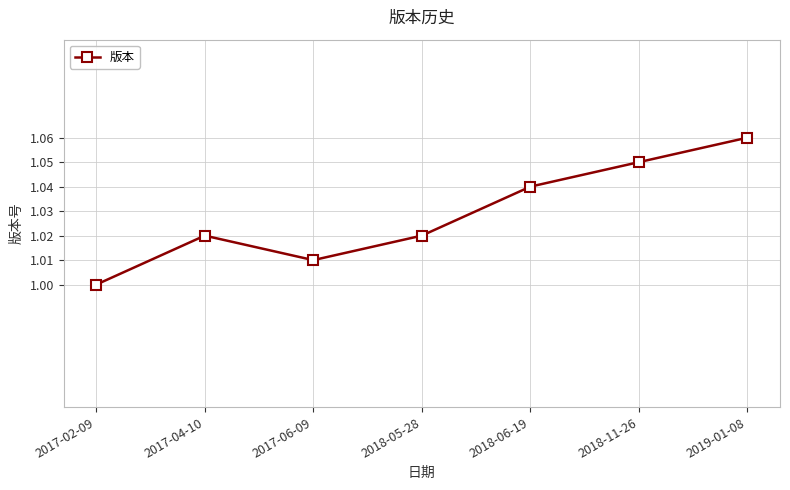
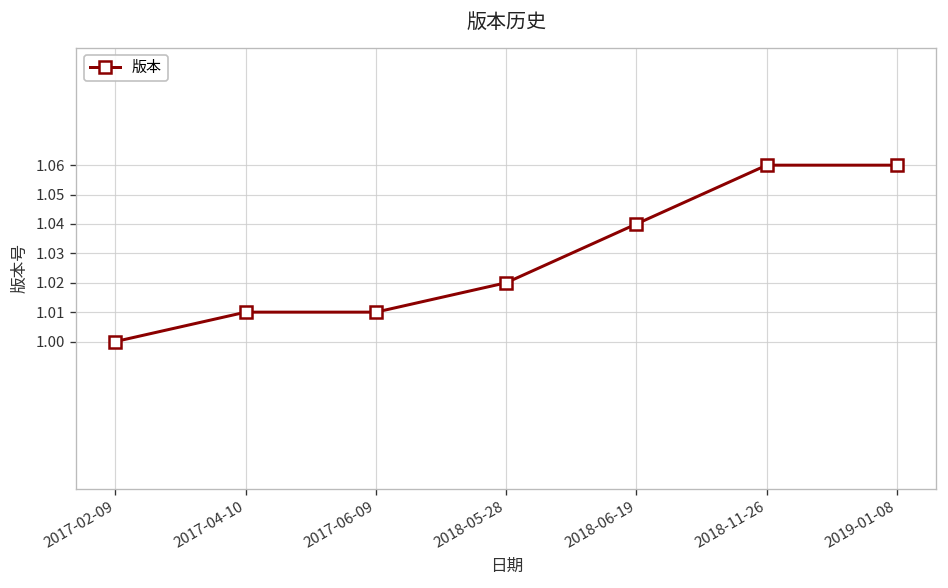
  {
    "2017-02-09": 1.00,
-   "2017-04-10": 1.02,
+   "2017-04-10": 1.01,
    "2017-06-09": 1.01,
    "2018-05-28": 1.02,
    "2018-06-19": 1.04,
-   "2018-11-26": 1.05,
+   "2018-11-26": 1.06,
    "2019-01-08": 1.06
  }
